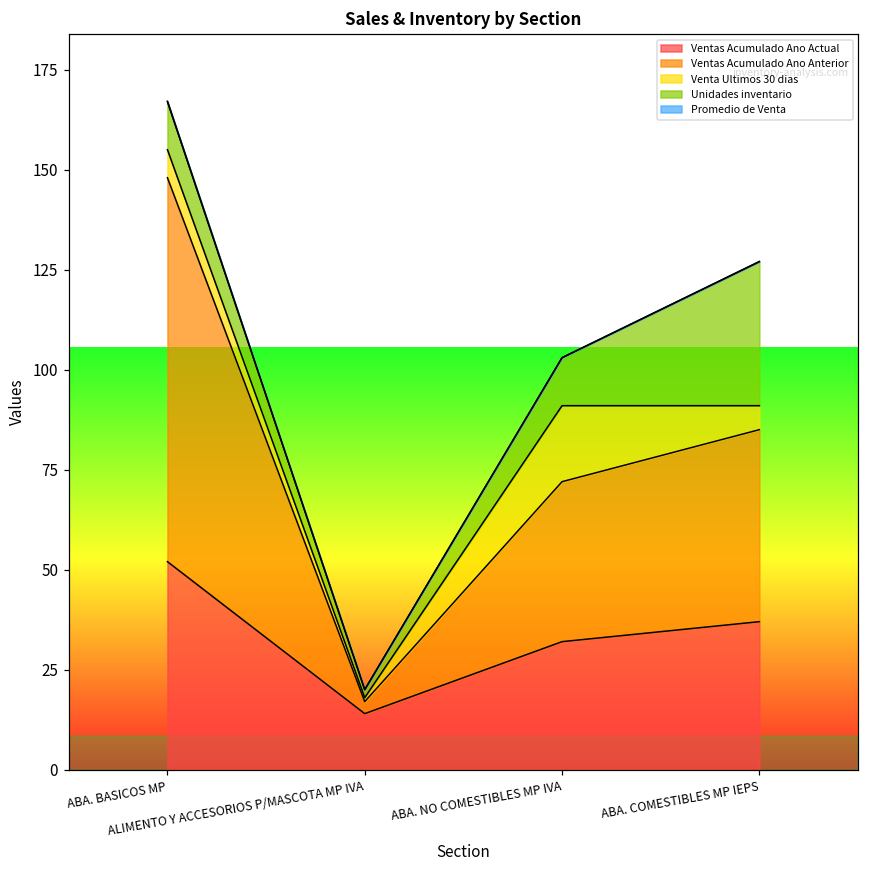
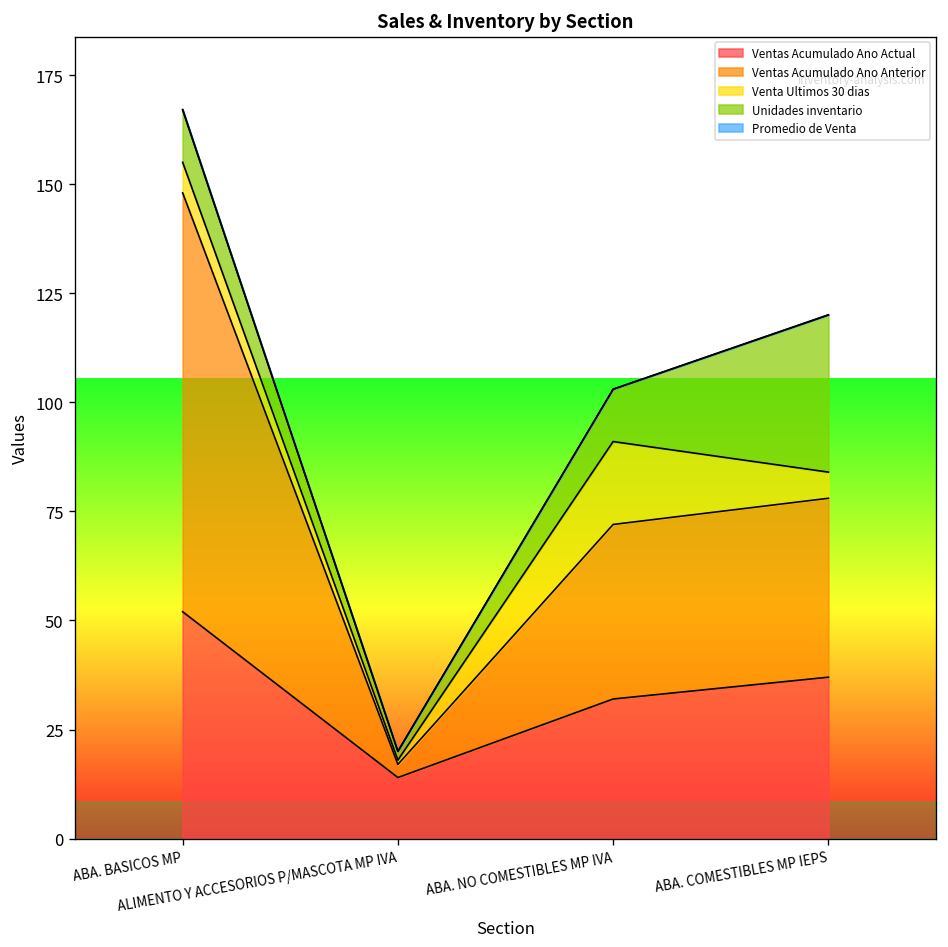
  {
    "Ventas Acumulado Ano Actual": {
      "ABA. BASICOS MP": 52,
      "ALIMENTO Y ACCESORIOS P/MASCOTA MP IVA": 14,
      "ABA. NO COMESTIBLES MP IVA": 32,
      "ABA. COMESTIBLES MP IEPS": 37
    },
    "Ventas Acumulado Ano Anterior": {
      "ABA. BASICOS MP": 96,
      "ALIMENTO Y ACCESORIOS P/MASCOTA MP IVA": 3,
      "ABA. NO COMESTIBLES MP IVA": 40,
-     "ABA. COMESTIBLES MP IEPS": 48
+     "ABA. COMESTIBLES MP IEPS": 41
    },
    "Venta Ultimos 30 dias": {
      "ABA. BASICOS MP": 7,
      "ALIMENTO Y ACCESORIOS P/MASCOTA MP IVA": 1,
      "ABA. NO COMESTIBLES MP IVA": 19,
      "ABA. COMESTIBLES MP IEPS": 6
    },
    "Promedio de Venta": {
      "ABA. BASICOS MP": 12,
      "ABA. COMESTIBLES MP IEPS": 36
    }
  }
